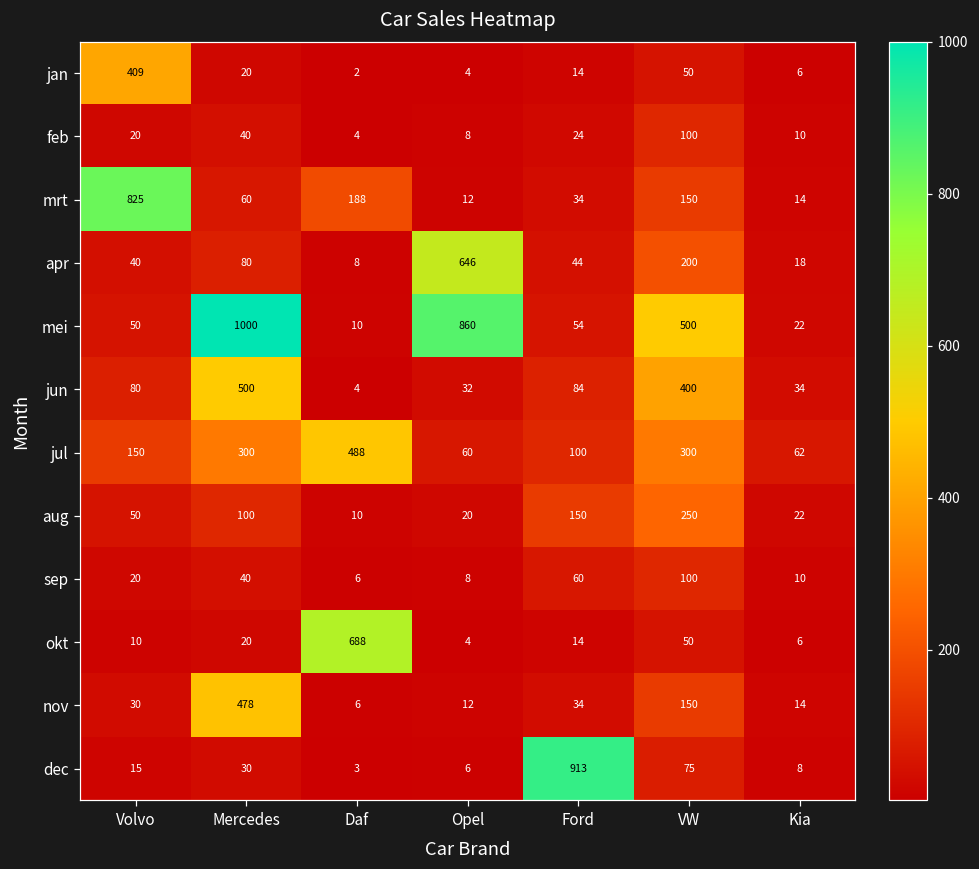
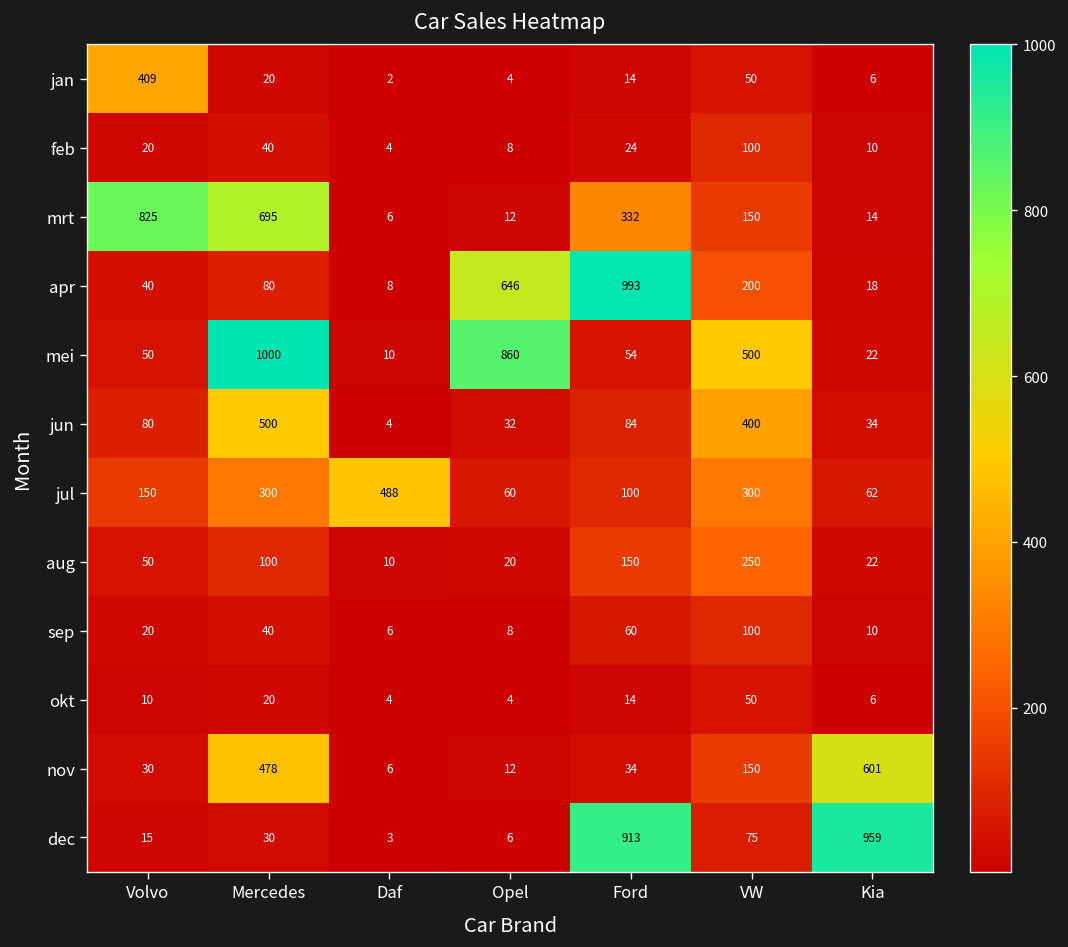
  {
    "jan": {
      "Volvo": 409,
      "Mercedes": 20,
      "Daf": 2,
      "Opel": 4,
      "Ford": 14,
      "VW": 50,
      "Kia": 6
    },
    "feb": {
      "Volvo": 20,
      "Mercedes": 40,
      "Daf": 4,
      "Opel": 8,
      "Ford": 24,
      "VW": 100,
      "Kia": 10
    },
    "mrt": {
      "Volvo": 825,
-     "Mercedes": 60,
-     "Daf": 188,
+     "Mercedes": 695,
+     "Daf": 6,
      "Opel": 12,
-     "Ford": 34,
+     "Ford": 332,
      "VW": 150,
      "Kia": 14
    },
    "apr": {
      "Volvo": 40,
      "Mercedes": 80,
      "Daf": 8,
      "Opel": 646,
-     "Ford": 44,
+     "Ford": 993,
      "VW": 200,
      "Kia": 18
    },
    "mei": {
      "Volvo": 50,
      "Mercedes": 1000,
      "Daf": 10,
      "Opel": 860,
      "Ford": 54,
      "VW": 500,
      "Kia": 22
    },
    "jun": {
      "Volvo": 80,
      "Mercedes": 500,
      "Daf": 4,
      "Opel": 32,
      "Ford": 84,
      "VW": 400,
      "Kia": 34
    },
    "jul": {
      "Volvo": 150,
      "Mercedes": 300,
      "Daf": 488,
      "Opel": 60,
      "Ford": 100,
      "VW": 300,
      "Kia": 62
    },
    "aug": {
      "Volvo": 50,
      "Mercedes": 100,
      "Daf": 10,
      "Opel": 20,
      "Ford": 150,
      "VW": 250,
      "Kia": 22
    },
    "sep": {
      "Volvo": 20,
      "Mercedes": 40,
      "Daf": 6,
      "Opel": 8,
      "Ford": 60,
      "VW": 100,
      "Kia": 10
    },
    "okt": {
      "Volvo": 10,
      "Mercedes": 20,
-     "Daf": 688,
+     "Daf": 4,
      "Opel": 4,
      "Ford": 14,
      "VW": 50,
      "Kia": 6
    },
    "nov": {
      "Volvo": 30,
      "Mercedes": 478,
      "Daf": 6,
      "Opel": 12,
      "Ford": 34,
      "VW": 150,
-     "Kia": 14
+     "Kia": 601
    },
    "dec": {
      "Volvo": 15,
      "Mercedes": 30,
      "Daf": 3,
      "Opel": 6,
      "Ford": 913,
      "VW": 75,
-     "Kia": 8
+     "Kia": 959
    }
  }
